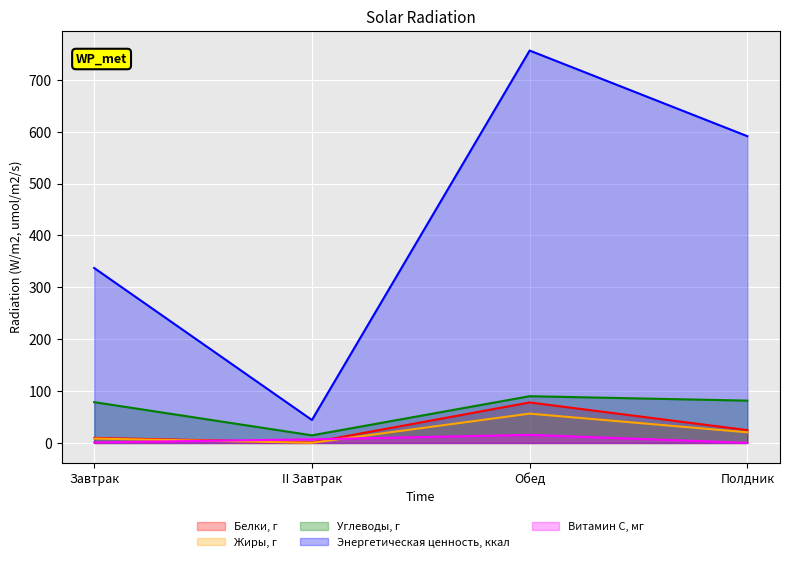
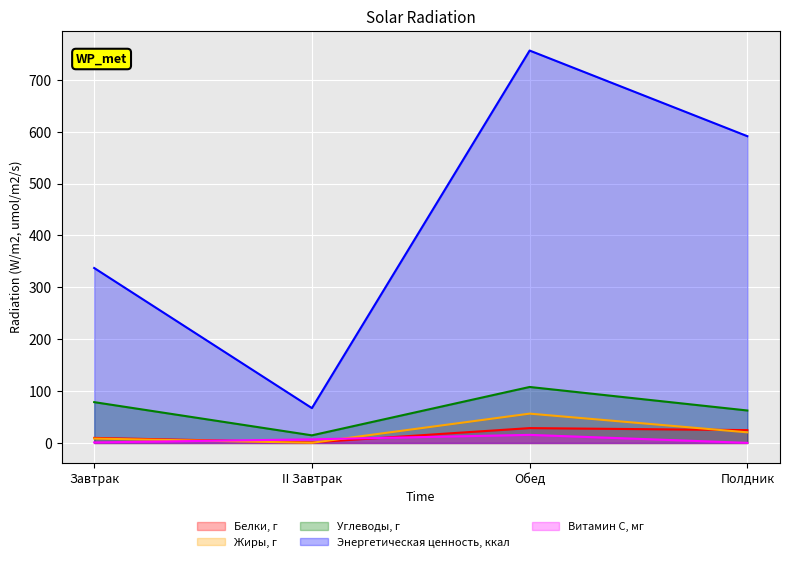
  {
    "Белки, г": {
-     "Обед": 80
+     "Обед": 30
    },
    "Жиры, г": {
      "Обед": 60
    },
    "Углеводы, г": {
      "Завтрак": 80,
      "II Завтрак": 10,
-     "Обед": 90,
-     "Полдник": 80
+     "Обед": 110,
+     "Полдник": 60
    },
    "Энергетическая ценность, ккал": {
      "Завтрак": 340,
-     "II Завтрак": 40,
+     "II Завтрак": 70,
      "Обед": 760,
      "Полдник": 590
    },
    "Витамин С, мг": {
      "Завтрак": 0,
      "II Завтрак": 10,
      "Обед": 20,
      "Полдник": 0
    }
  }
